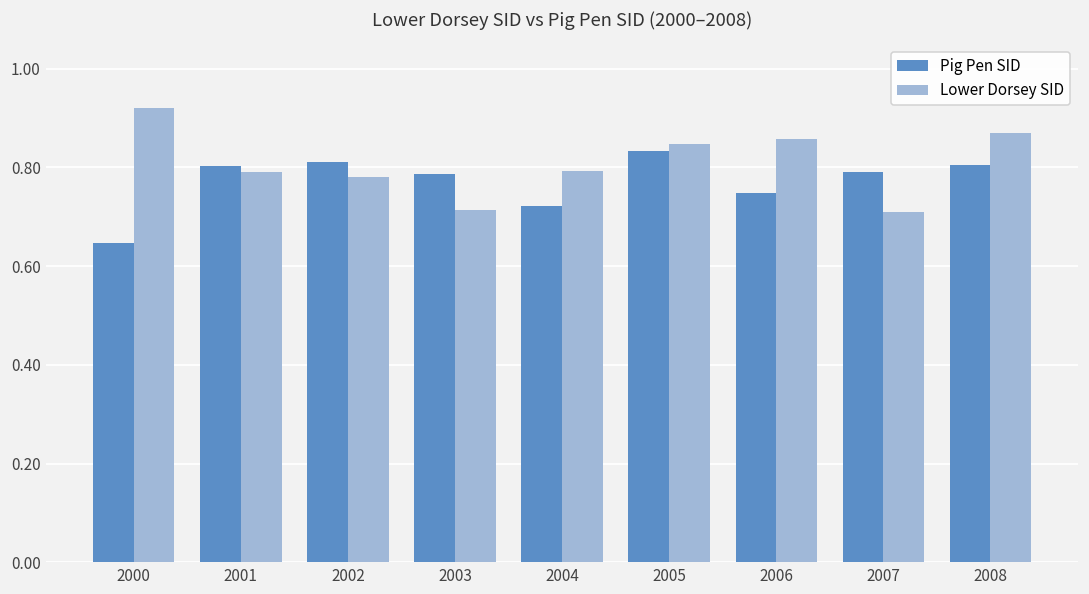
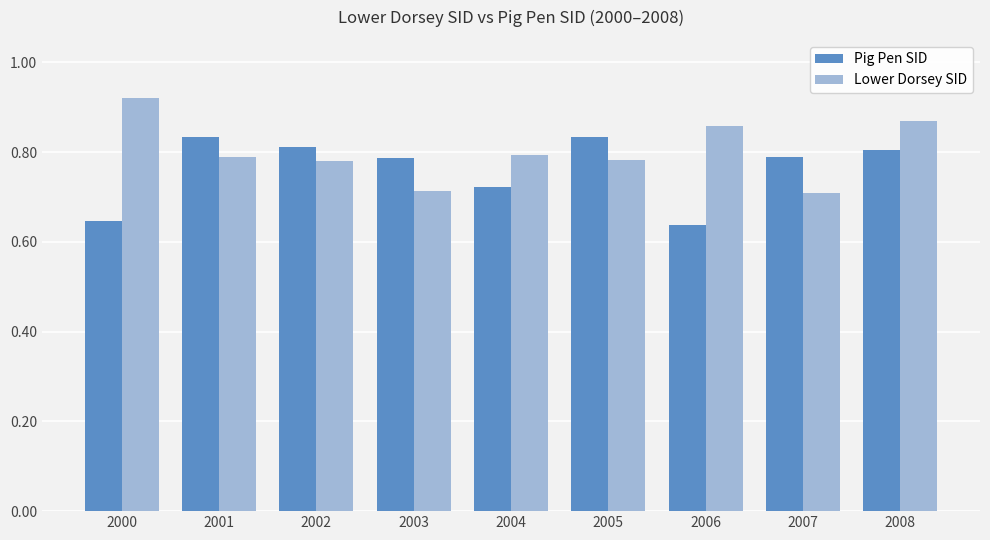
  {
    "Pig Pen SID": {
      "2000": 0.65,
-     "2001": 0.80,
+     "2001": 0.83,
      "2002": 0.81,
      "2003": 0.79,
      "2004": 0.72,
      "2005": 0.83,
-     "2006": 0.75,
+     "2006": 0.64,
      "2007": 0.79,
      "2008": 0.80
    },
    "Lower Dorsey SID": {
      "2000": 0.92,
      "2001": 0.79,
      "2002": 0.78,
      "2003": 0.71,
      "2004": 0.79,
-     "2005": 0.85,
+     "2005": 0.78,
      "2006": 0.86,
      "2007": 0.71,
      "2008": 0.87
    }
  }
